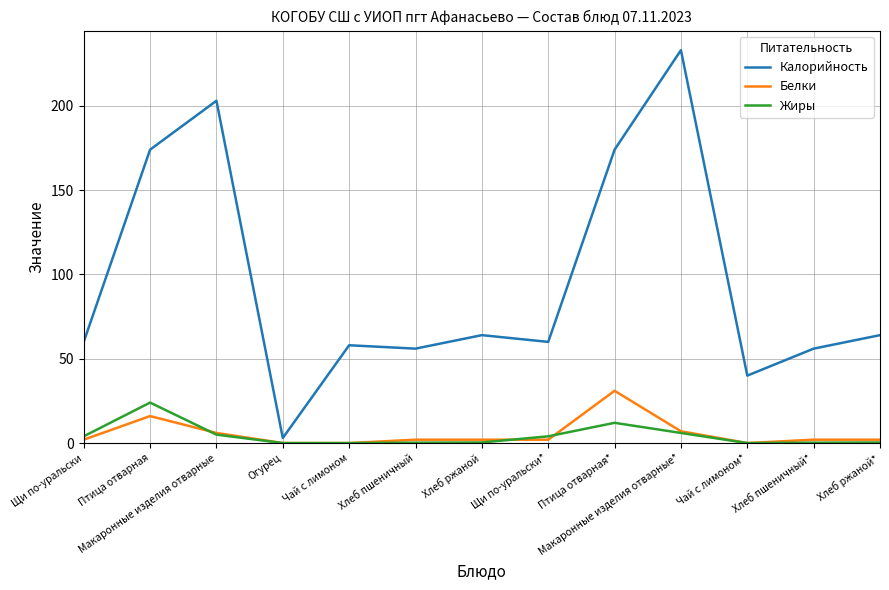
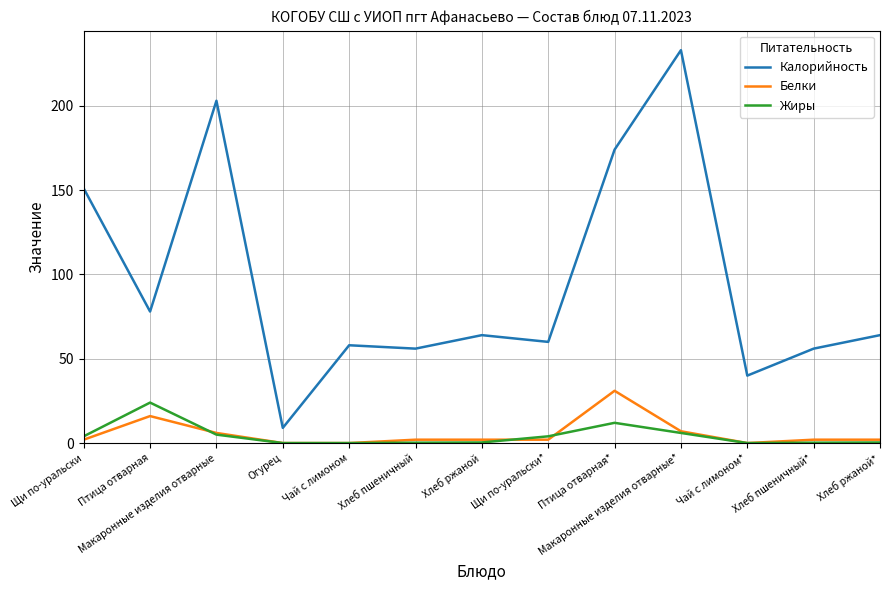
  {
    "Калорийность": {
-     "Щи по-уральски": 60,
-     "Птица отварная": 174,
+     "Щи по-уральски": 151,
+     "Птица отварная": 78,
      "Макаронные изделия отварные": 203,
-     "Огурец": 3,
+     "Огурец": 9,
      "Чай с лимоном": 58,
      "Хлеб пшеничный": 56,
      "Хлеб ржаной": 64,
      "Щи по-уральски*": 60,
      "Птица отварная*": 174,
      "Макаронные изделия отварные*": 233,
      "Чай с лимоном*": 40,
      "Хлеб пшеничный*": 56,
      "Хлеб ржаной*": 64
    },
    "Белки": {
      "Щи по-уральски": 2,
      "Птица отварная": 16,
      "Хлеб пшеничный": 2,
      "Хлеб ржаной": 2,
      "Щи по-уральски*": 2,
      "Птица отварная*": 31,
      "Хлеб пшеничный*": 2,
      "Хлеб ржаной*": 2
    },
    "Жиры": {
      "Щи по-уральски": 4,
      "Птица отварная": 24,
      "Хлеб пшеничный": 0,
      "Хлеб ржаной": 0,
      "Щи по-уральски*": 4,
      "Птица отварная*": 12,
      "Хлеб пшеничный*": 0,
      "Хлеб ржаной*": 0
    }
  }
